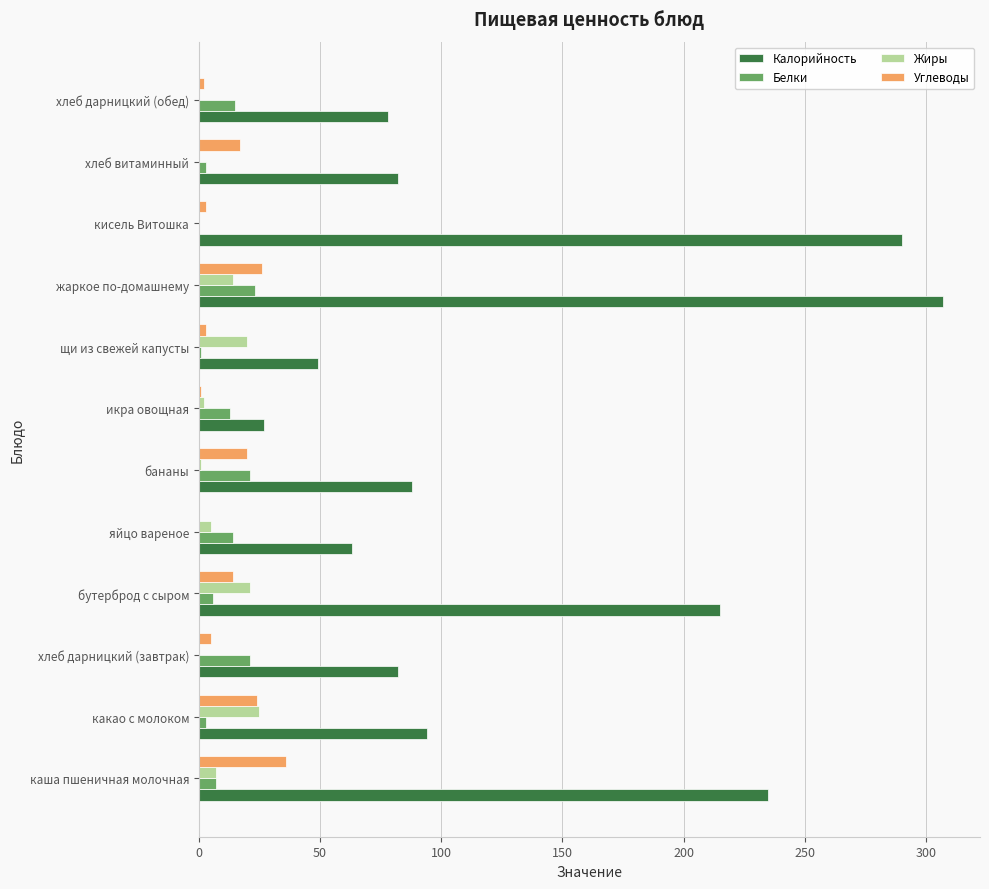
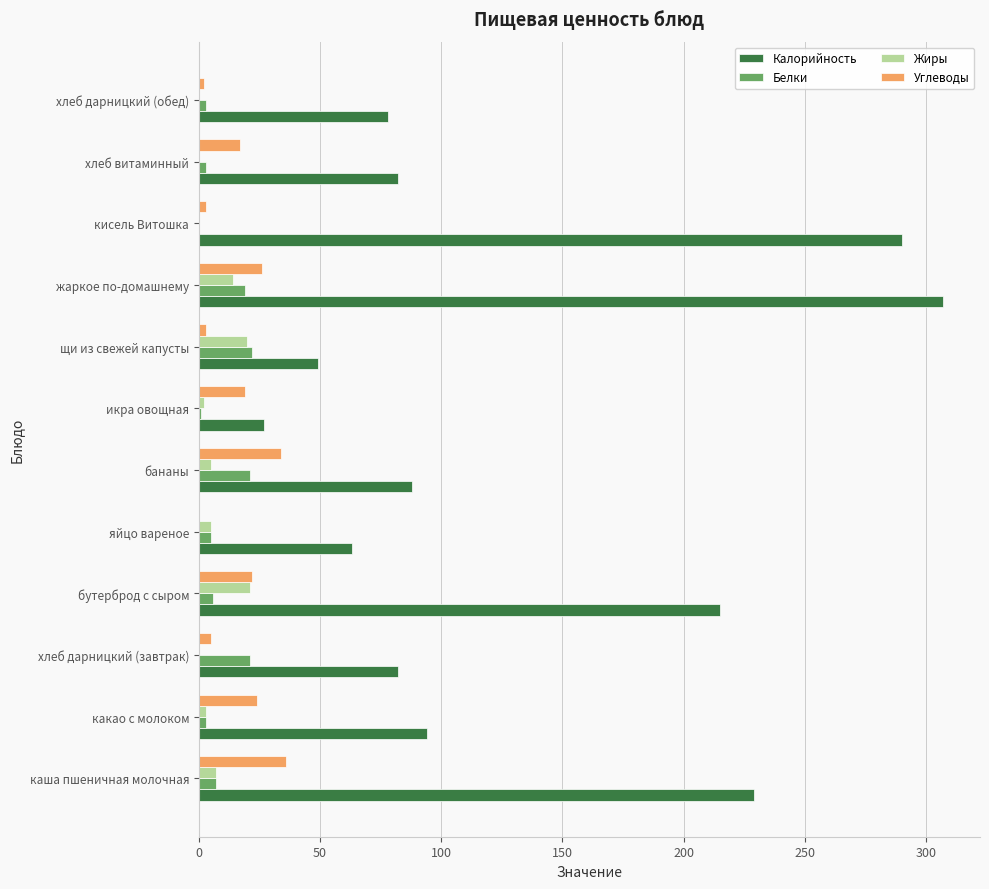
  {
    "Калорийность": {
      "хлеб дарницкий (обед)": 78,
      "хлеб витаминный": 82,
      "кисель Витошка": 290,
      "жаркое по-домашнему": 307,
      "щи из свежей капусты": 49,
      "икра овощная": 27,
      "бананы": 88,
      "яйцо вареное": 63,
      "бутерброд с сыром": 215,
      "хлеб дарницкий (завтрак)": 82,
      "какао с молоком": 94,
-     "каша пшеничная молочная": 235
+     "каша пшеничная молочная": 229
    },
    "Белки": {
-     "хлеб дарницкий (обед)": 15,
+     "хлеб дарницкий (обед)": 3,
      "хлеб витаминный": 3,
      "кисель Витошка": 0,
-     "жаркое по-домашнему": 23,
-     "щи из свежей капусты": 1,
-     "икра овощная": 13,
+     "жаркое по-домашнему": 19,
+     "щи из свежей капусты": 22,
+     "икра овощная": 1,
      "бананы": 21,
-     "яйцо вареное": 14,
+     "яйцо вареное": 5,
      "бутерброд с сыром": 6,
      "хлеб дарницкий (завтрак)": 21,
      "какао с молоком": 3,
      "каша пшеничная молочная": 7
    },
    "Жиры": {
      "хлеб дарницкий (обед)": 0,
      "хлеб витаминный": 0,
      "кисель Витошка": 0,
      "жаркое по-домашнему": 14,
      "щи из свежей капусты": 20,
      "икра овощная": 2,
-     "бананы": 1,
+     "бананы": 5,
      "яйцо вареное": 5,
      "бутерброд с сыром": 21,
      "хлеб дарницкий (завтрак)": 0,
-     "какао с молоком": 25,
+     "какао с молоком": 3,
      "каша пшеничная молочная": 7
    },
    "Углеводы": {
      "хлеб дарницкий (обед)": 2,
      "хлеб витаминный": 17,
      "кисель Витошка": 3,
      "жаркое по-домашнему": 26,
      "щи из свежей капусты": 3,
-     "икра овощная": 1,
-     "бананы": 20,
+     "икра овощная": 19,
+     "бананы": 34,
      "яйцо вареное": 0,
-     "бутерброд с сыром": 14,
+     "бутерброд с сыром": 22,
      "хлеб дарницкий (завтрак)": 5,
      "какао с молоком": 24,
      "каша пшеничная молочная": 36
    }
  }
